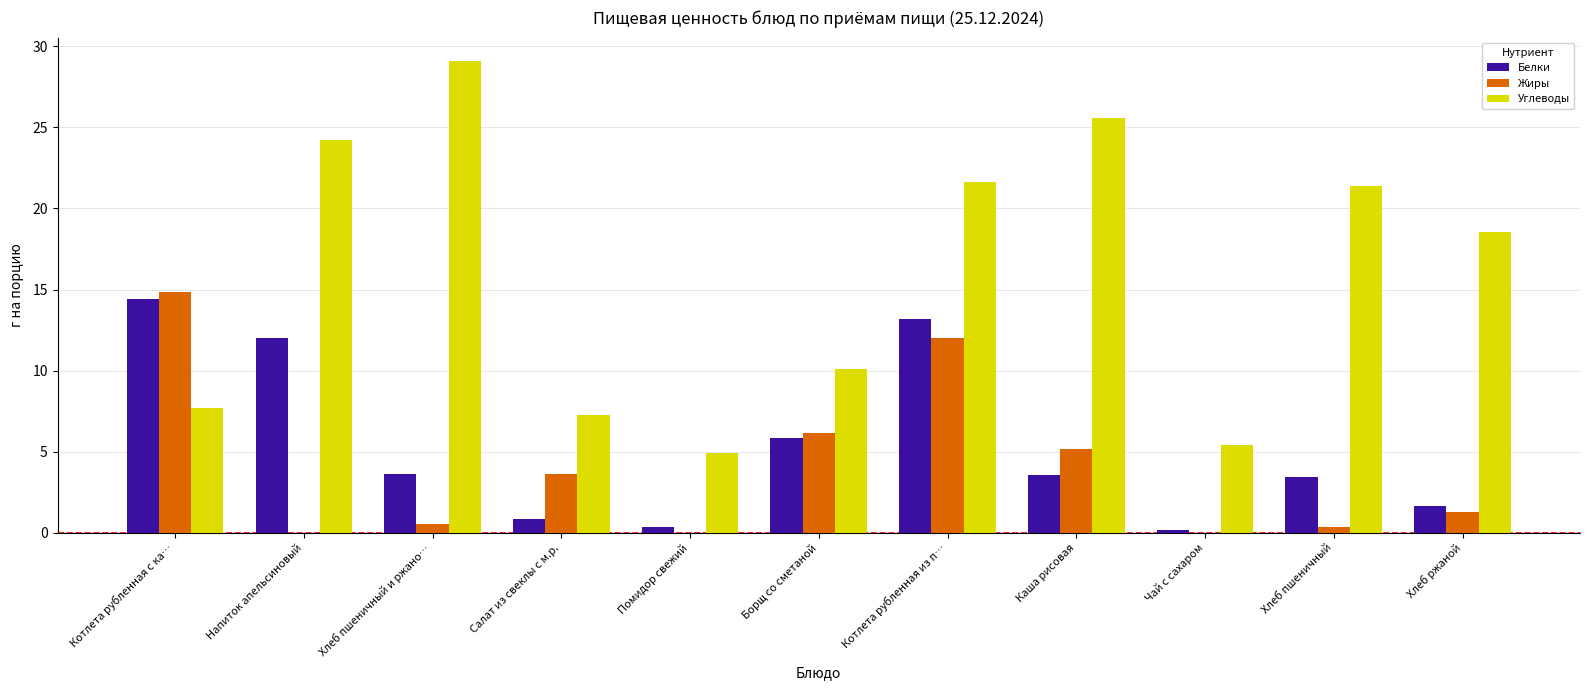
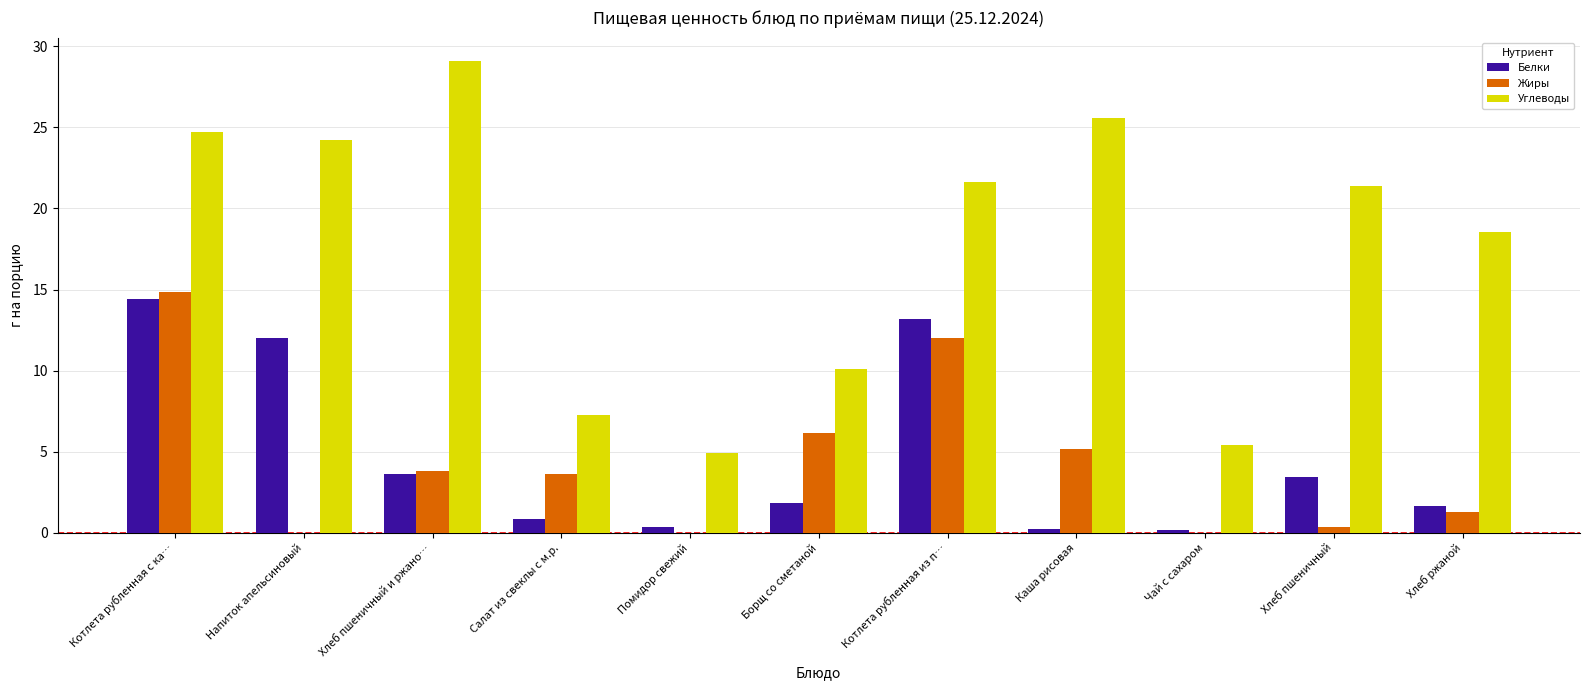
  {
    "Белки": {
      "Котлета рубленная с ка…": 14.4,
      "Напиток апельсиновый": 12.0,
      "Хлеб пшеничный и ржано…": 3.6,
      "Салат из свеклы с м.р.": 0.9,
      "Помидор свежий": 0.4,
-     "Борщ со сметаной": 5.9,
+     "Борщ со сметаной": 1.9,
      "Котлета рубленная из п…": 13.2,
-     "Каша рисовая": 3.6,
+     "Каша рисовая": 0.3,
      "Чай с сахаром": 0.2,
      "Хлеб пшеничный": 3.5,
      "Хлеб ржаной": 1.7
    },
    "Жиры": {
      "Котлета рубленная с ка…": 14.8,
      "Напиток апельсиновый": 0.0,
-     "Хлеб пшеничный и ржано…": 0.5,
+     "Хлеб пшеничный и ржано…": 3.8,
      "Салат из свеклы с м.р.": 3.6,
      "Помидор свежий": 0.0,
      "Борщ со сметаной": 6.2,
      "Котлета рубленная из п…": 12.0,
      "Каша рисовая": 5.2,
      "Чай с сахаром": 0.0,
      "Хлеб пшеничный": 0.4,
      "Хлеб ржаной": 1.3
    },
    "Углеводы": {
-     "Котлета рубленная с ка…": 7.7,
+     "Котлета рубленная с ка…": 24.7,
      "Напиток апельсиновый": 24.2,
      "Хлеб пшеничный и ржано…": 29.1,
      "Салат из свеклы с м.р.": 7.3,
      "Помидор свежий": 4.9,
      "Борщ со сметаной": 10.1,
      "Котлета рубленная из п…": 21.7,
      "Каша рисовая": 25.6,
      "Чай с сахаром": 5.4,
      "Хлеб пшеничный": 21.4,
      "Хлеб ржаной": 18.5
    }
  }
